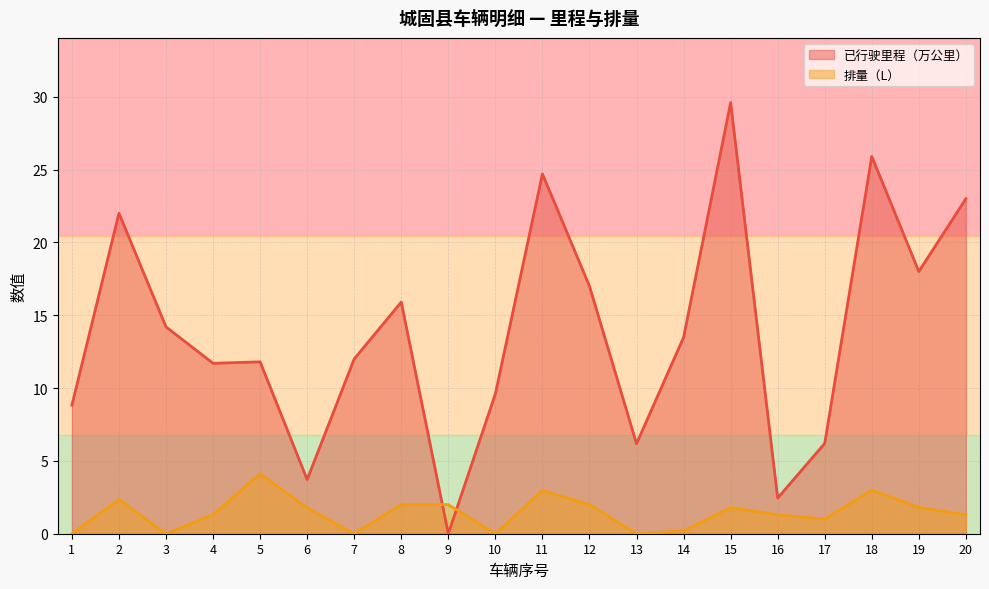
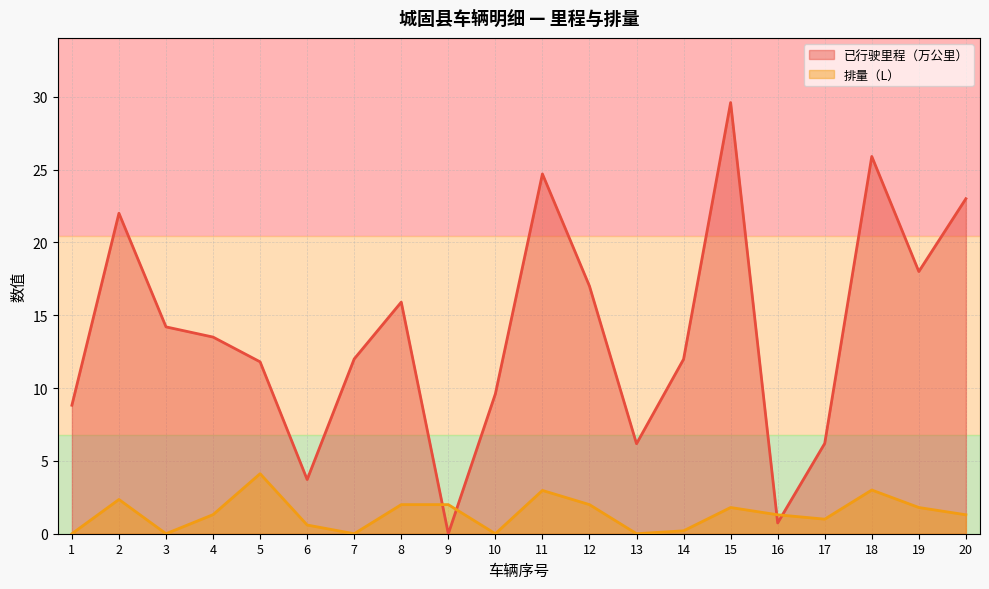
  {
    "已行驶里程（万公里）": {
      "1": 8.8,
      "2": 22.0,
      "3": 14.2,
-     "4": 11.7,
+     "4": 13.5,
      "5": 11.8,
      "6": 3.7,
      "7": 12.0,
      "8": 15.9,
      "9": 0.0,
      "10": 9.6,
      "11": 24.7,
      "12": 17.0,
      "13": 6.2,
-     "14": 13.5,
+     "14": 12.0,
      "15": 29.6,
-     "16": 2.5,
+     "16": 0.7,
      "17": 6.2,
      "18": 25.9,
      "19": 18.0,
      "20": 23.0
    },
    "排量（L）": {
      "1": 0.0,
      "2": 2.4,
      "3": 0.0,
      "4": 1.3,
      "5": 4.1,
-     "6": 1.8,
+     "6": 0.6,
      "7": 0.0,
      "8": 2.0,
      "9": 2.0,
      "10": 0.0,
      "11": 3.0,
      "12": 2.0,
      "13": 0.0,
      "14": 0.2,
      "15": 1.8,
      "16": 1.3,
      "17": 1.0,
      "18": 3.0,
      "19": 1.8,
      "20": 1.3
    }
  }
